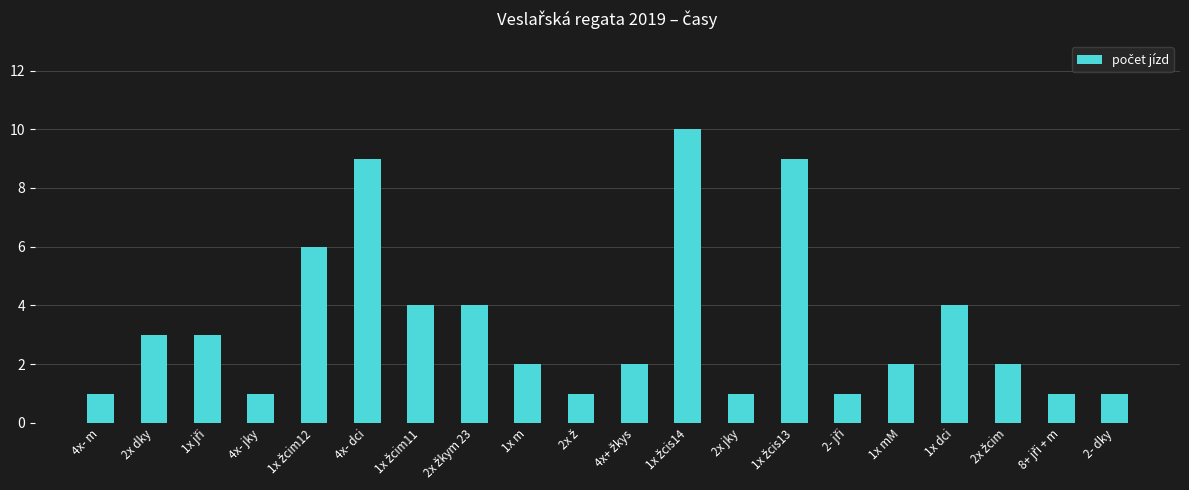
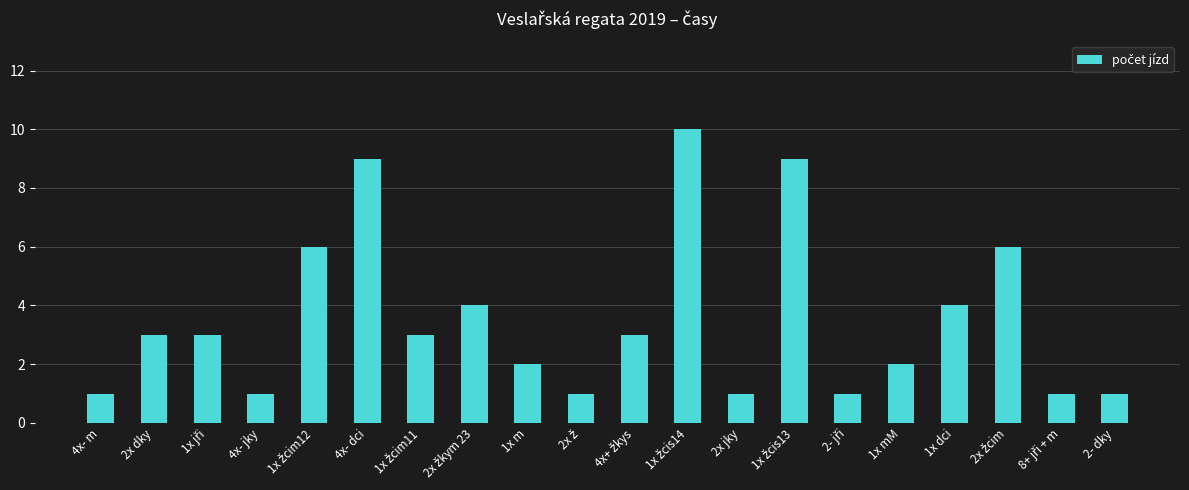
  {
    "4x- m": 1,
    "2x dky": 3,
    "1x jři": 3,
    "4x- jky": 1,
    "1x žcim12": 6,
    "4x- dci": 9,
-   "1x žcim11": 4,
+   "1x žcim11": 3,
    "2x žkym 23": 4,
    "1x m": 2,
    "2x ž": 1,
-   "4x+ žkys": 2,
+   "4x+ žkys": 3,
    "1x žcis14": 10,
    "2x jky": 1,
    "1x žcis13": 9,
    "2- jři": 1,
    "1x mM": 2,
    "1x dci": 4,
-   "2x žcim": 2,
+   "2x žcim": 6,
    "8+ jři + m": 1,
    "2- dky": 1
  }
